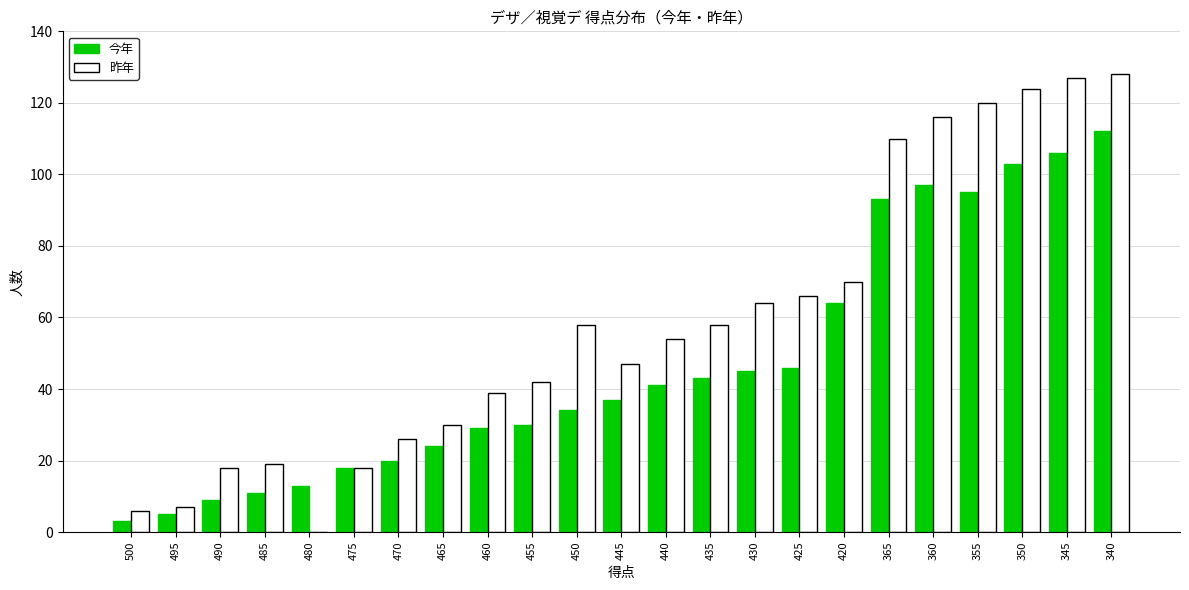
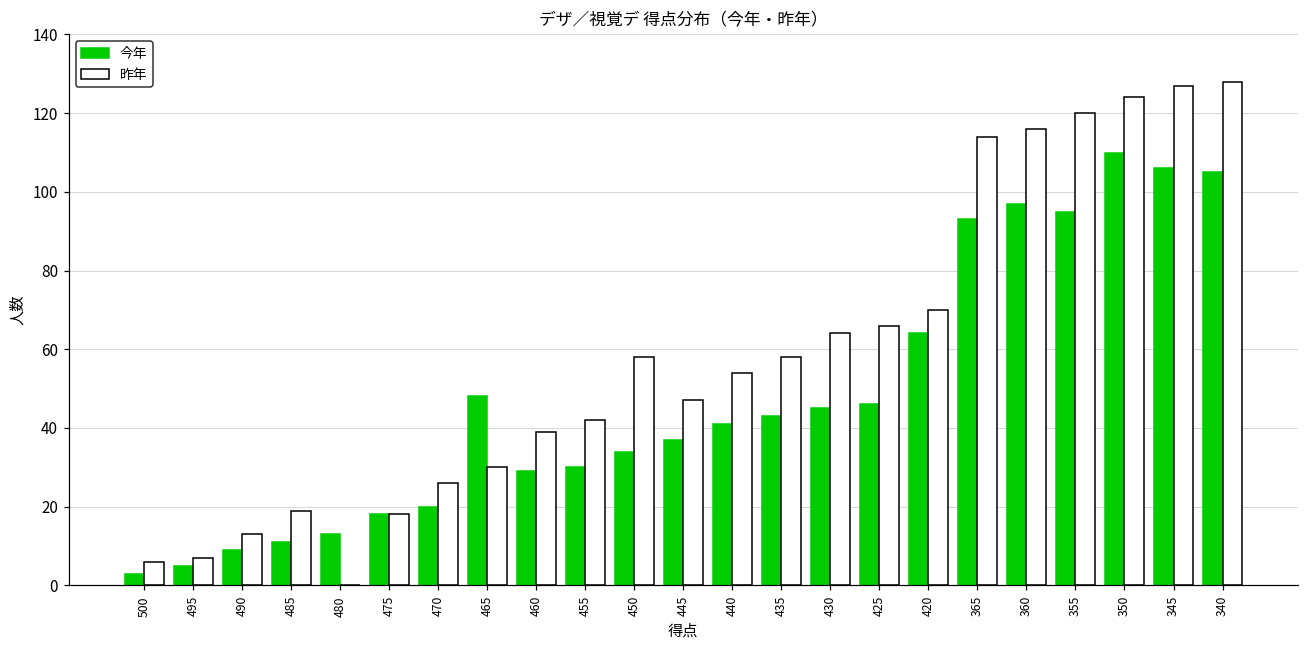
  {
    "今年": {
      "500": 3,
      "495": 5,
      "490": 9,
      "485": 11,
      "480": 13,
      "475": 18,
      "470": 20,
-     "465": 24,
+     "465": 48,
      "460": 29,
      "455": 30,
      "450": 34,
      "445": 37,
      "440": 41,
      "435": 43,
      "430": 45,
      "425": 46,
      "420": 64,
      "365": 93,
      "360": 97,
      "355": 95,
-     "350": 103,
+     "350": 110,
      "345": 106,
-     "340": 112
+     "340": 105
    },
    "昨年": {
      "500": 6,
      "495": 7,
-     "490": 18,
+     "490": 13,
      "485": 19,
      "480": 0,
      "475": 18,
      "470": 26,
      "465": 30,
      "460": 39,
      "455": 42,
      "450": 58,
      "445": 47,
      "440": 54,
      "435": 58,
      "430": 64,
      "425": 66,
      "420": 70,
-     "365": 110,
+     "365": 114,
      "360": 116,
      "355": 120,
      "350": 124,
      "345": 127,
      "340": 128
    }
  }
